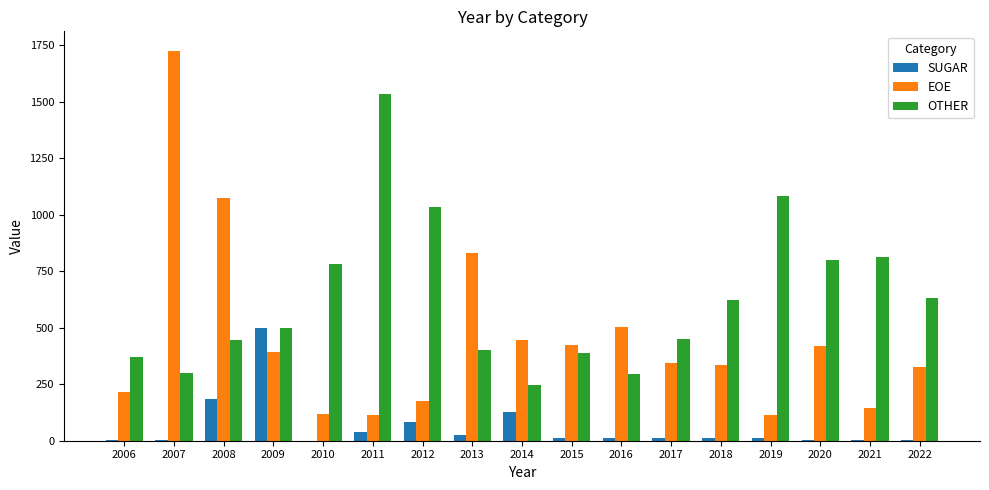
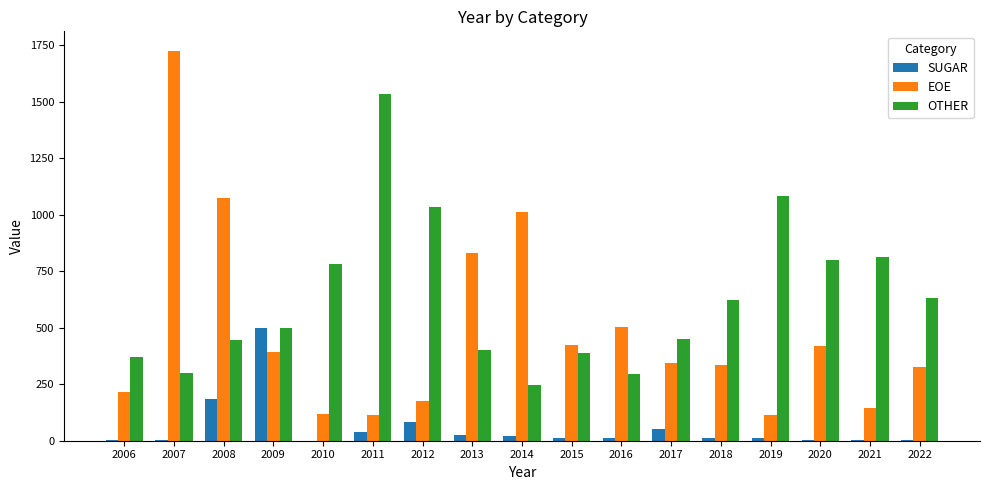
  {
    "SUGAR": {
      "2008": 180,
      "2009": 500,
      "2010": 0,
      "2011": 40,
      "2012": 80,
      "2013": 30,
-     "2014": 130,
-     "2017": 10
+     "2014": 20,
+     "2017": 50
    },
    "EOE": {
      "2006": 220,
      "2007": 1730,
      "2008": 1080,
      "2009": 390,
      "2010": 120,
      "2011": 110,
      "2012": 180,
      "2013": 830,
-     "2014": 450,
+     "2014": 1010,
      "2015": 420,
      "2016": 500,
      "2017": 350,
      "2018": 330,
      "2019": 110,
      "2020": 420,
      "2021": 150,
      "2022": 330
    },
    "OTHER": {
      "2006": 370,
      "2007": 300,
      "2008": 450,
      "2009": 500,
      "2010": 780,
      "2011": 1530,
      "2012": 1030,
      "2013": 400,
      "2014": 250,
      "2015": 390,
      "2016": 300,
      "2017": 450,
      "2018": 620,
      "2019": 1080,
      "2020": 800,
      "2021": 810,
      "2022": 630
    }
  }
